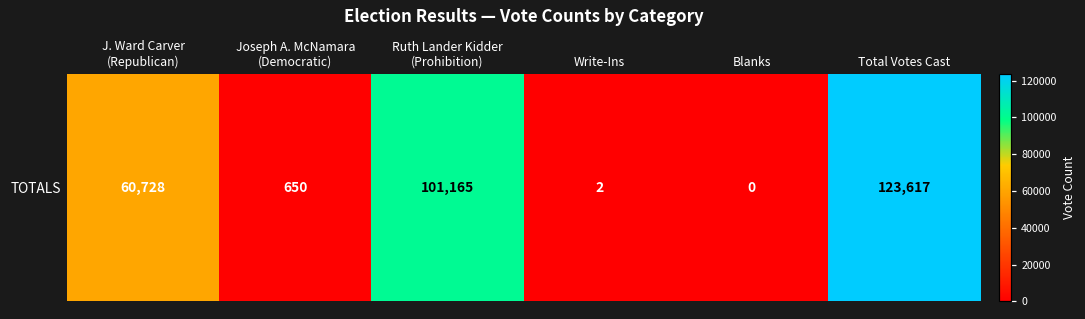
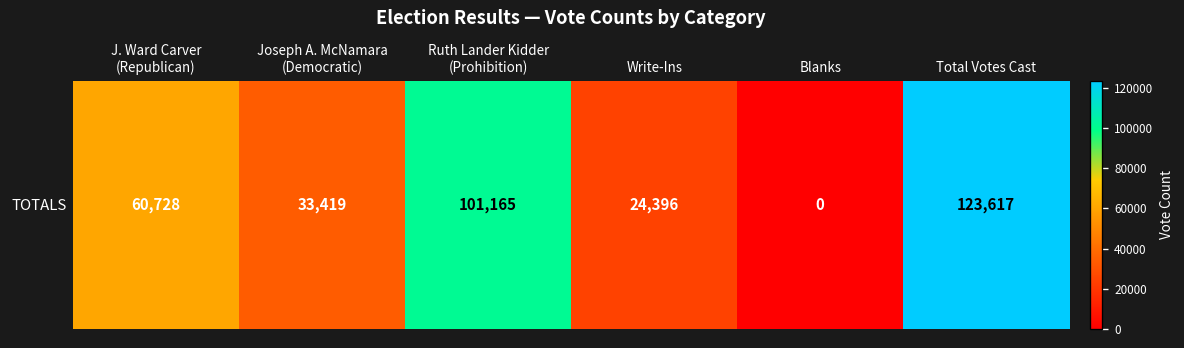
  {
    "TOTALS": {
      "J. Ward Carver (Republican)": "60,728",
-     "Joseph A. McNamara (Democratic)": "650",
+     "Joseph A. McNamara (Democratic)": "33,419",
      "Ruth Lander Kidder (Prohibition)": "101,165",
-     "Write-Ins": "2",
+     "Write-Ins": "24,396",
      "Blanks": "0",
      "Total Votes Cast": "123,617"
    }
  }
